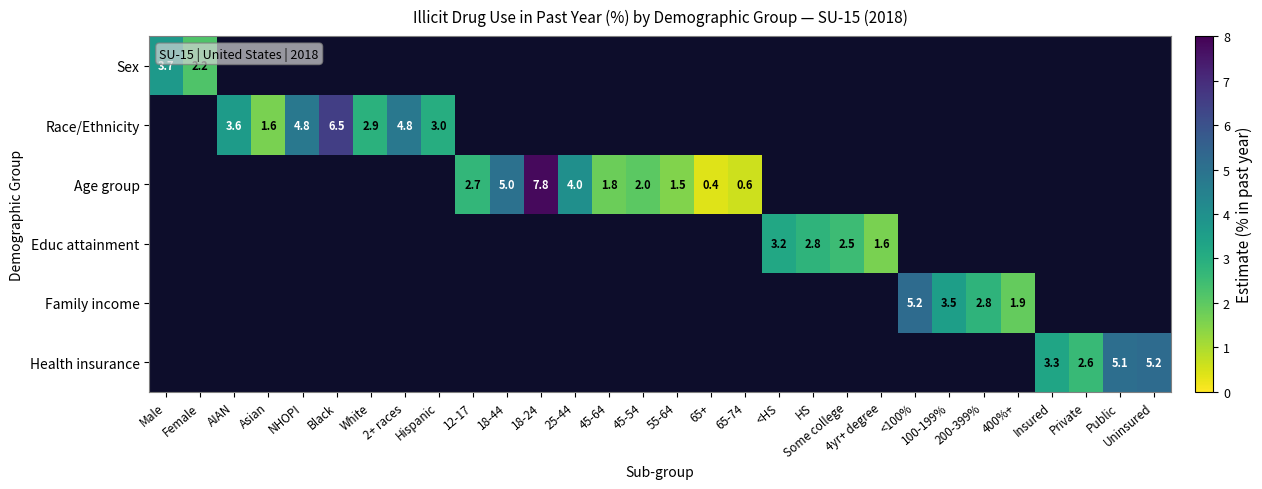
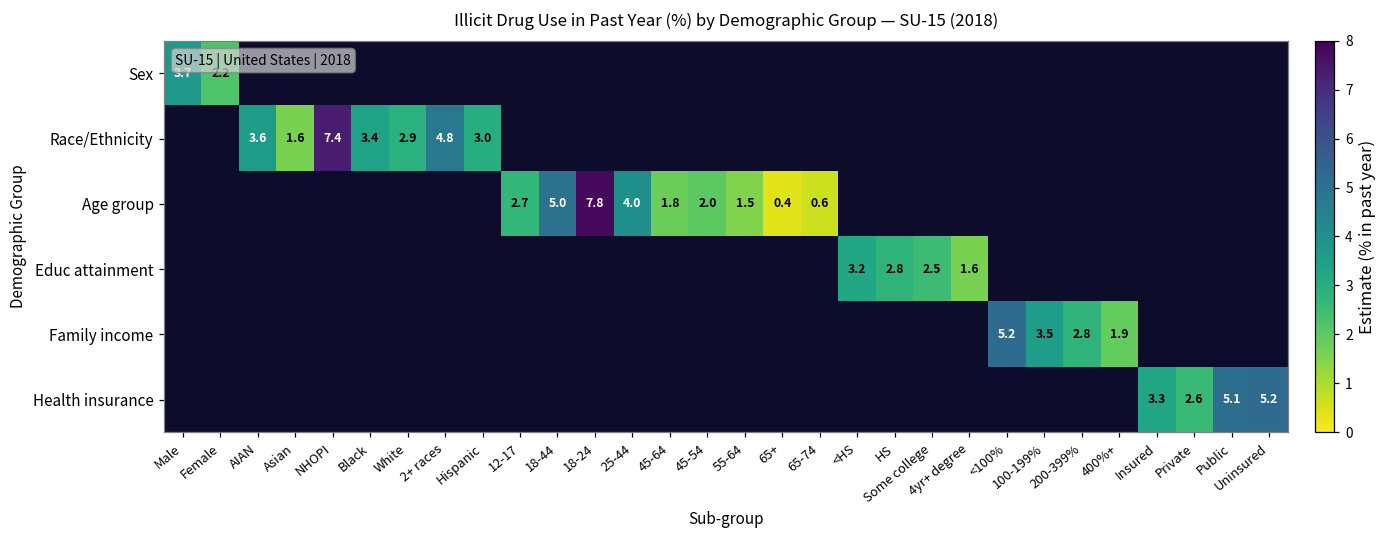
  {
    "Race/Ethnicity": {
      "AIAN": 3.6,
      "Asian": 1.6,
-     "NHOPI": 4.8,
-     "Black": 6.5,
+     "NHOPI": 7.4,
+     "Black": 3.4,
      "White": 2.9,
      "2+ races": 4.8,
      "Hispanic": 3.0
    },
    "Age group": {
      "12-17": 2.7,
      "18-44": 5.0,
      "18-24": 7.8,
      "25-44": 4.0,
      "45-64": 1.8,
      "45-54": 2.0,
      "55-64": 1.5,
      "65+": 0.4,
      "65-74": 0.6
    },
    "Educ attainment": {
      "<HS": 3.2,
      "HS": 2.8,
      "Some college": 2.5,
      "4yr+ degree": 1.6
    },
    "Family income": {
      "<100%": 5.2,
      "100-199%": 3.5,
      "200-399%": 2.8,
      "400%+": 1.9
    },
    "Health insurance": {
      "Insured": 3.3,
      "Private": 2.6,
      "Public": 5.1,
      "Uninsured": 5.2
    }
  }
